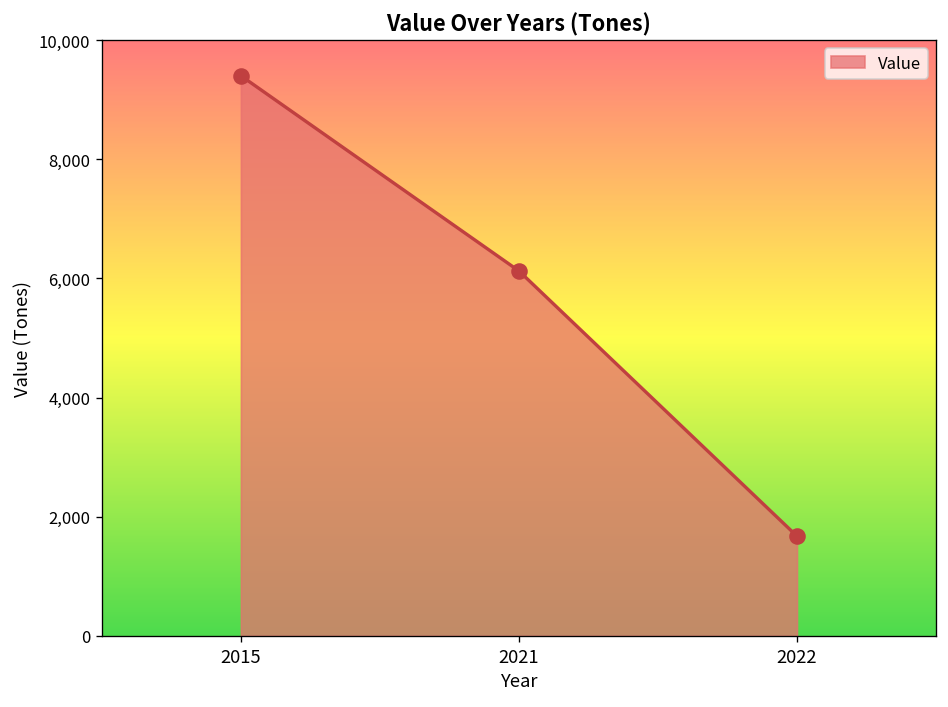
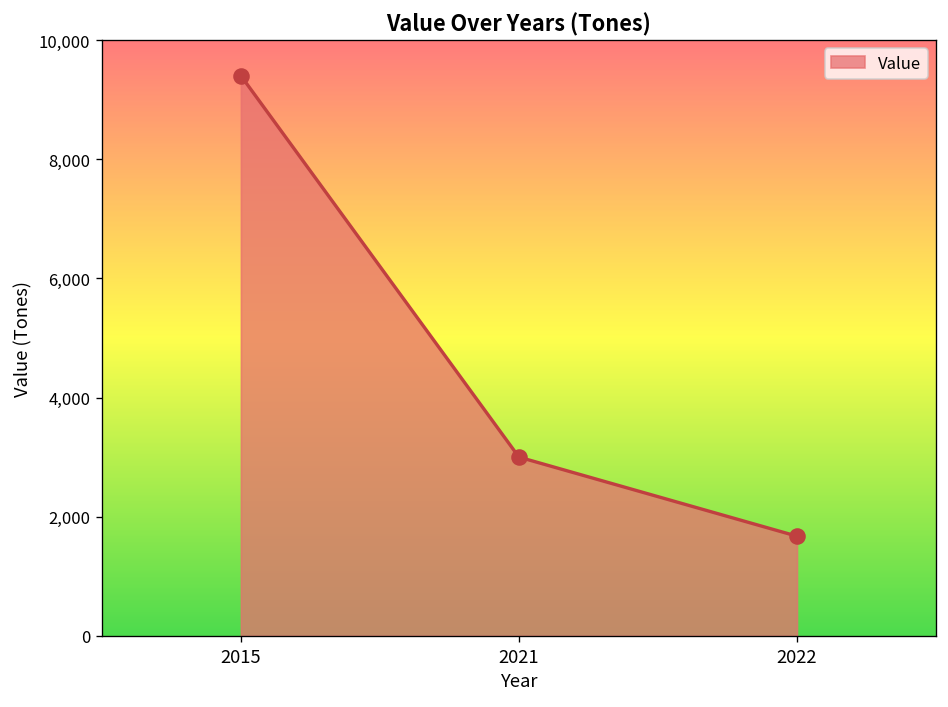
  {
    "2015": "9,400",
-   "2021": "6,100",
+   "2021": "3,000",
    "2022": "1,700"
  }
